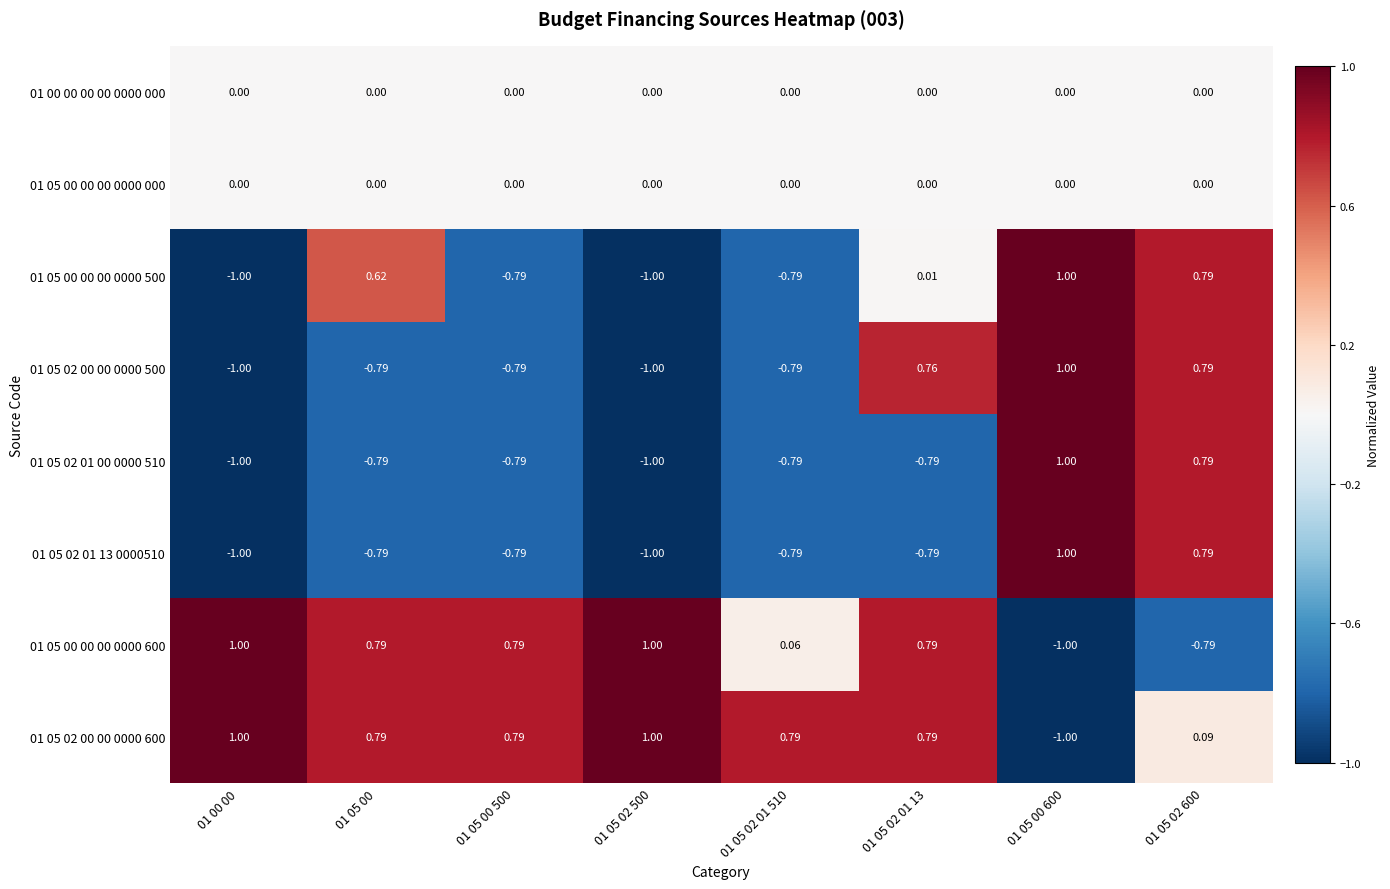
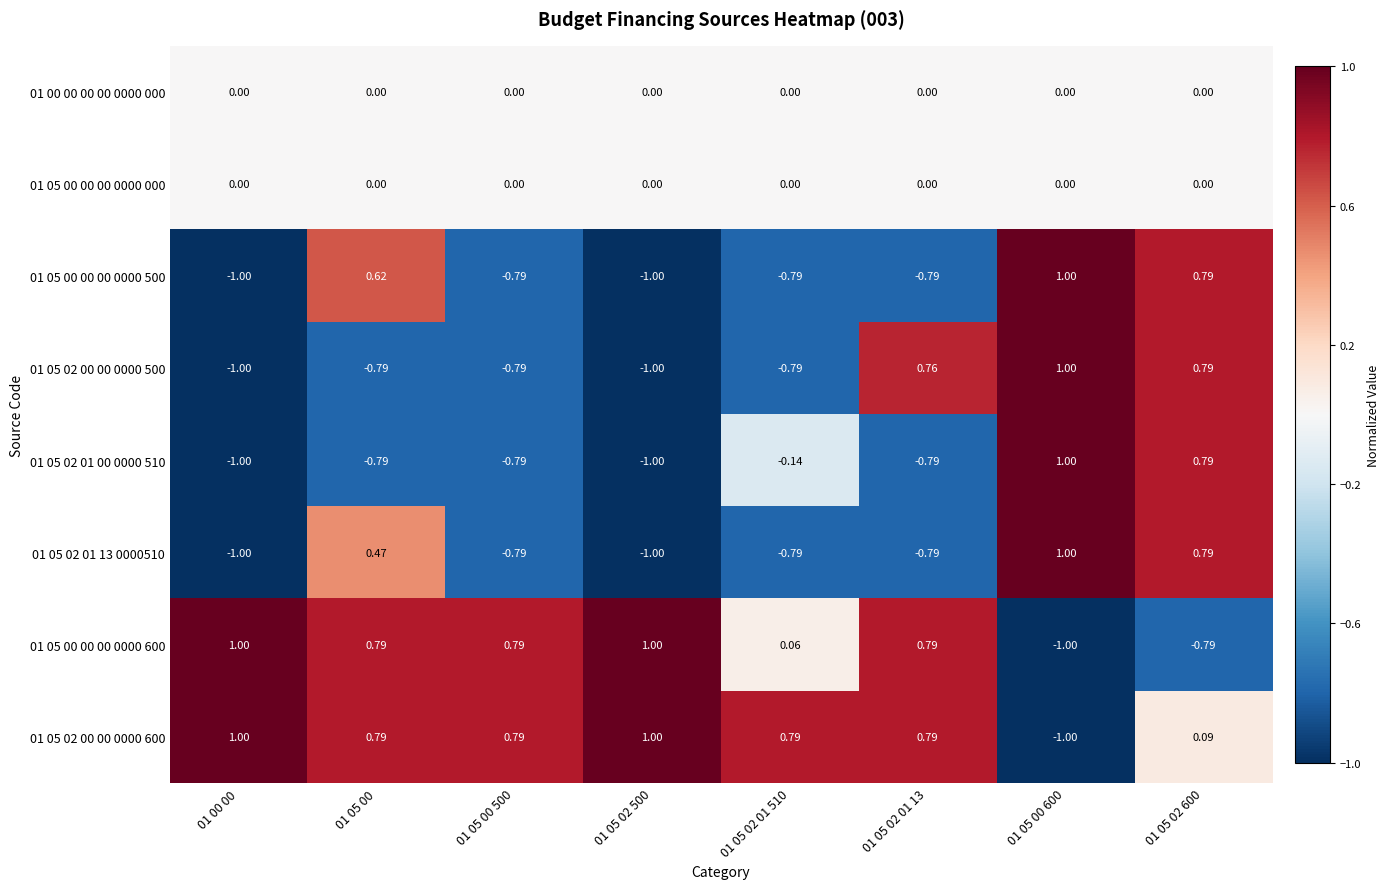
  {
    "01 00 00 00 00 0000 000": {
      "01 00 00": 0.00,
      "01 05 00": 0.00,
      "01 05 00 500": 0.00,
      "01 05 02 500": 0.00,
      "01 05 02 01 510": 0.00,
      "01 05 02 01 13": 0.00,
      "01 05 00 600": 0.00,
      "01 05 02 600": 0.00
    },
    "01 05 00 00 00 0000 000": {
      "01 00 00": 0.00,
      "01 05 00": 0.00,
      "01 05 00 500": 0.00,
      "01 05 02 500": 0.00,
      "01 05 02 01 510": 0.00,
      "01 05 02 01 13": 0.00,
      "01 05 00 600": 0.00,
      "01 05 02 600": 0.00
    },
    "01 05 00 00 00 0000 500": {
      "01 00 00": -1.00,
      "01 05 00": 0.62,
      "01 05 00 500": -0.79,
      "01 05 02 500": -1.00,
      "01 05 02 01 510": -0.79,
-     "01 05 02 01 13": 0.01,
+     "01 05 02 01 13": -0.79,
      "01 05 00 600": 1.00,
      "01 05 02 600": 0.79
    },
    "01 05 02 00 00 0000 500": {
      "01 00 00": -1.00,
      "01 05 00": -0.79,
      "01 05 00 500": -0.79,
      "01 05 02 500": -1.00,
      "01 05 02 01 510": -0.79,
      "01 05 02 01 13": 0.76,
      "01 05 00 600": 1.00,
      "01 05 02 600": 0.79
    },
    "01 05 02 01 00 0000 510": {
      "01 00 00": -1.00,
      "01 05 00": -0.79,
      "01 05 00 500": -0.79,
      "01 05 02 500": -1.00,
-     "01 05 02 01 510": -0.79,
+     "01 05 02 01 510": -0.14,
      "01 05 02 01 13": -0.79,
      "01 05 00 600": 1.00,
      "01 05 02 600": 0.79
    },
    "01 05 02 01 13 0000510": {
      "01 00 00": -1.00,
-     "01 05 00": -0.79,
+     "01 05 00": 0.47,
      "01 05 00 500": -0.79,
      "01 05 02 500": -1.00,
      "01 05 02 01 510": -0.79,
      "01 05 02 01 13": -0.79,
      "01 05 00 600": 1.00,
      "01 05 02 600": 0.79
    },
    "01 05 00 00 00 0000 600": {
      "01 00 00": 1.00,
      "01 05 00": 0.79,
      "01 05 00 500": 0.79,
      "01 05 02 500": 1.00,
      "01 05 02 01 510": 0.06,
      "01 05 02 01 13": 0.79,
      "01 05 00 600": -1.00,
      "01 05 02 600": -0.79
    },
    "01 05 02 00 00 0000 600": {
      "01 00 00": 1.00,
      "01 05 00": 0.79,
      "01 05 00 500": 0.79,
      "01 05 02 500": 1.00,
      "01 05 02 01 510": 0.79,
      "01 05 02 01 13": 0.79,
      "01 05 00 600": -1.00,
      "01 05 02 600": 0.09
    }
  }
